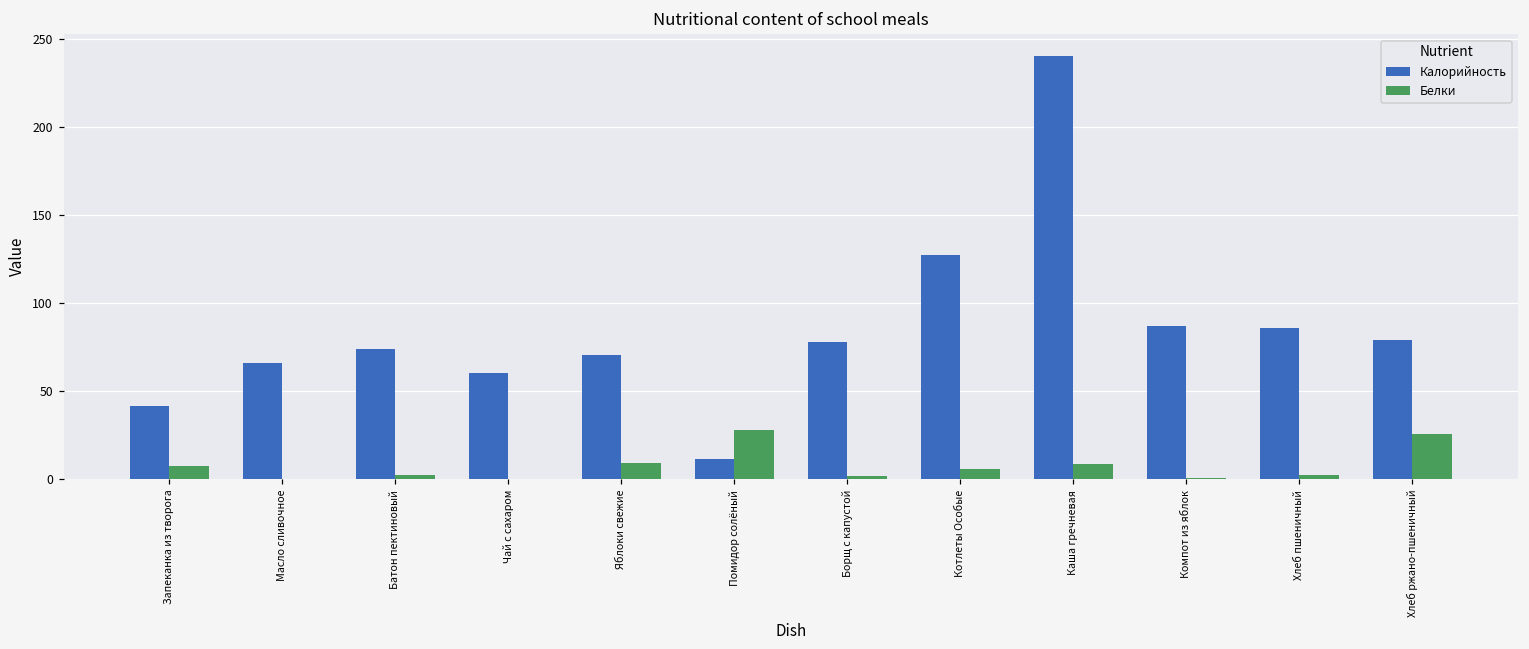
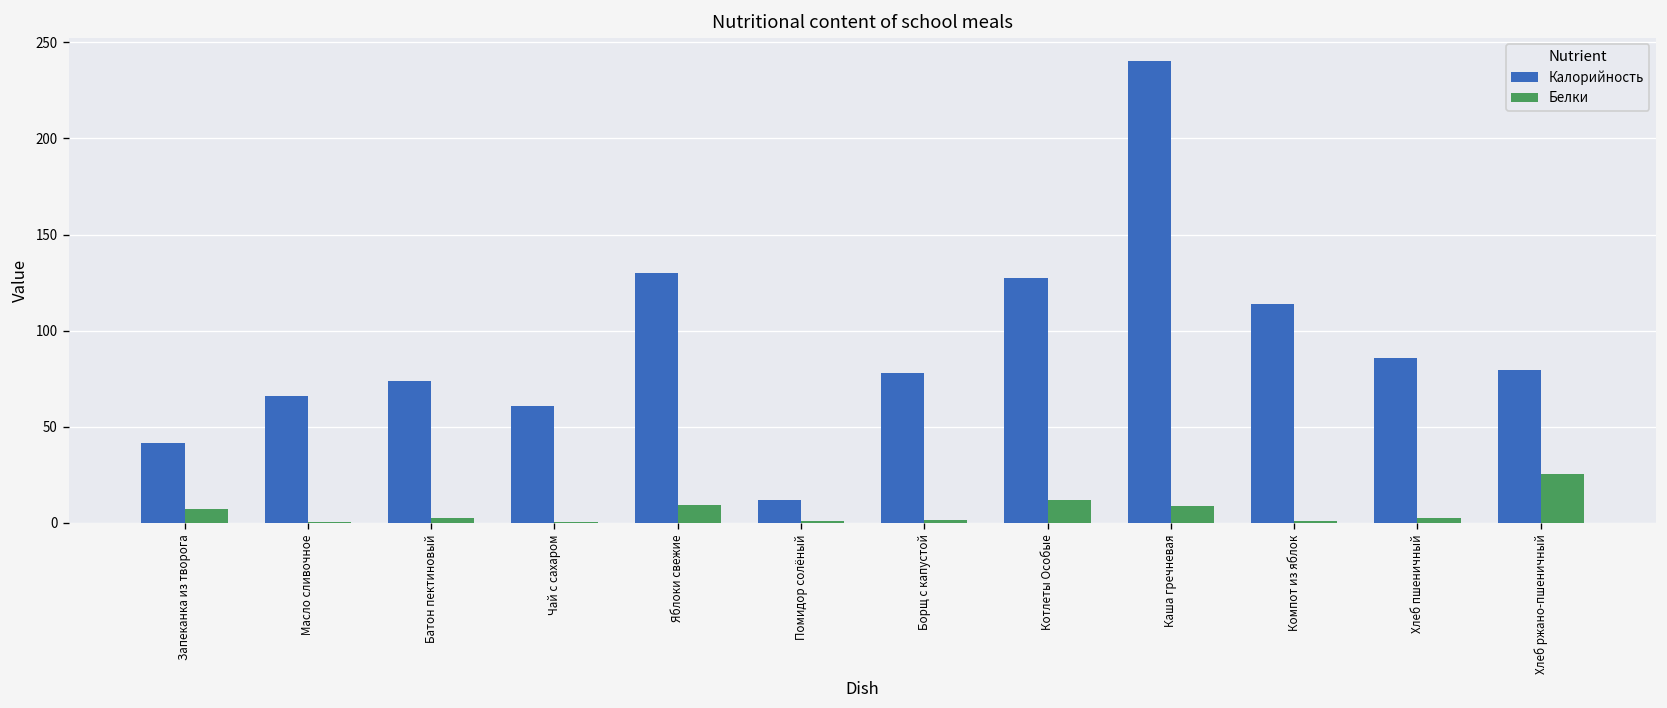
  {
    "Калорийность": {
      "Запеканка из творога": 41,
      "Масло сливочное": 66,
      "Батон пектиновый": 74,
      "Чай с сахаром": 60,
-     "Яблоки свежие": 71,
+     "Яблоки свежие": 130,
      "Помидор солёный": 12,
      "Борщ с капустой": 78,
      "Котлеты Особые": 128,
      "Каша гречневая": 241,
-     "Компот из яблок": 87,
+     "Компот из яблок": 114,
      "Хлеб пшеничный": 86,
      "Хлеб ржано-пшеничный": 79
    },
    "Белки": {
      "Запеканка из творога": 7,
      "Батон пектиновый": 2,
      "Яблоки свежие": 9,
-     "Помидор солёный": 28,
-     "Котлеты Особые": 6,
+     "Помидор солёный": 1,
+     "Котлеты Особые": 12,
      "Каша гречневая": 9,
      "Хлеб пшеничный": 2,
      "Хлеб ржано-пшеничный": 25
    }
  }
